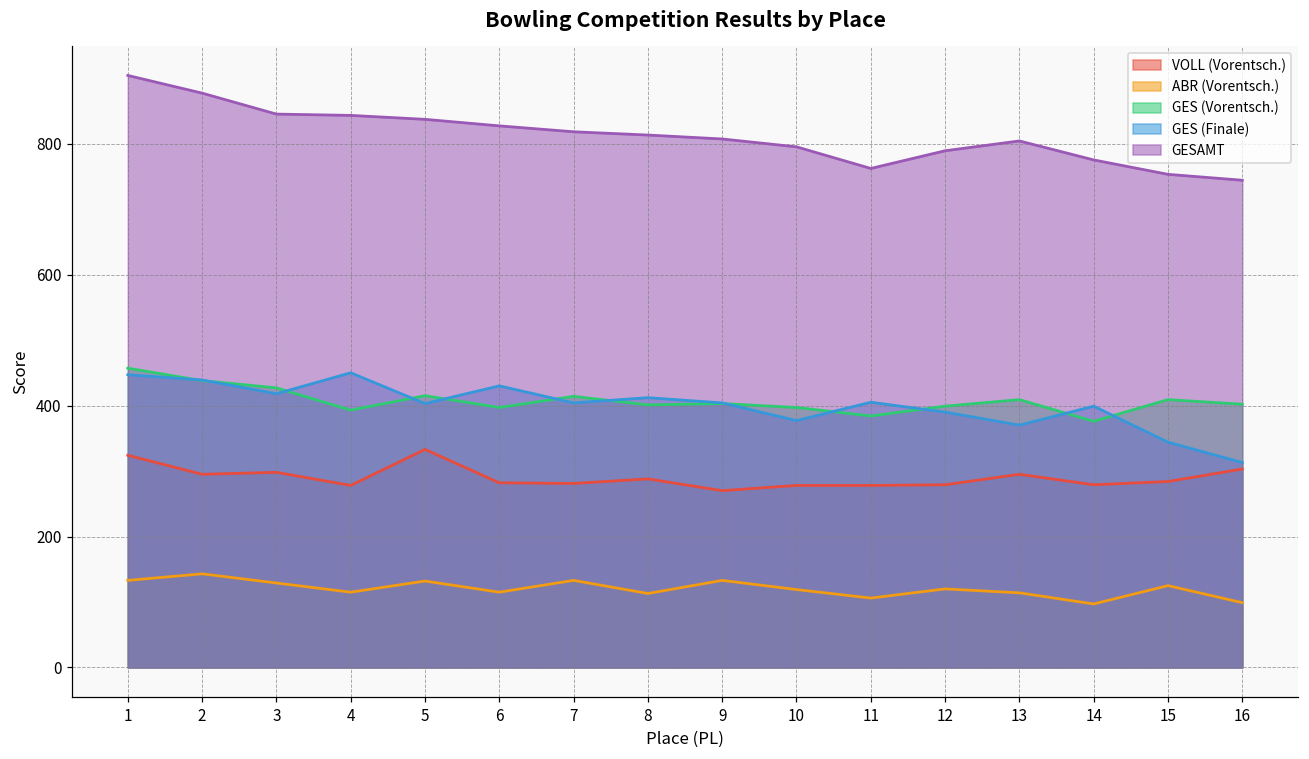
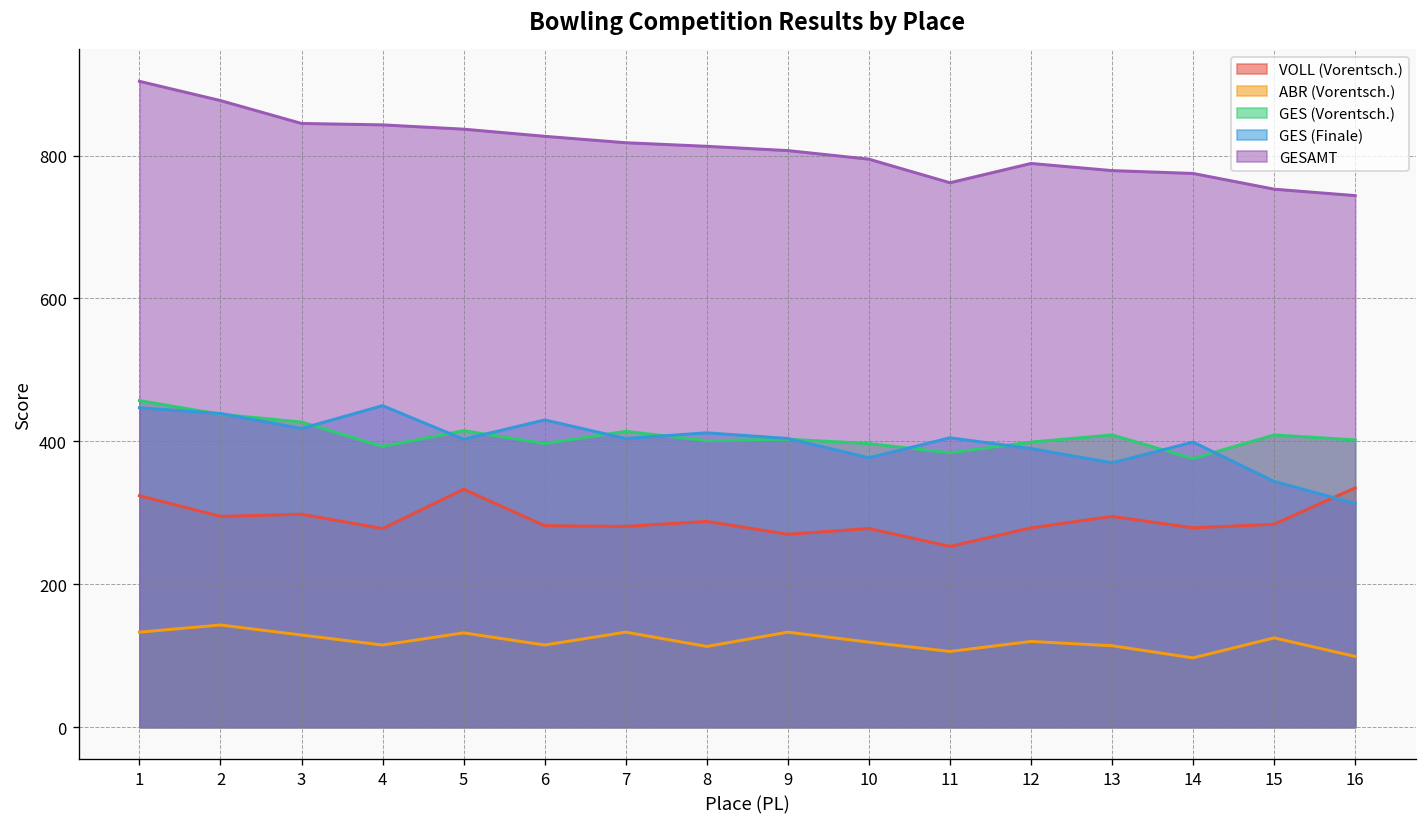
  {
    "VOLL (Vorentsch.)": {
      "1": 320,
      "2": 300,
      "3": 300,
      "4": 280,
      "5": 330,
      "6": 280,
      "7": 280,
      "8": 290,
      "9": 270,
      "10": 280,
-     "11": 280,
+     "11": 250,
      "12": 280,
      "13": 300,
      "14": 280,
      "15": 280,
-     "16": 300
+     "16": 340
    },
    "ABR (Vorentsch.)": {
      "1": 130,
      "2": 140,
      "3": 130,
      "4": 120,
      "5": 130,
      "6": 120,
      "7": 130,
      "8": 110,
      "9": 130,
      "10": 120,
      "11": 110,
      "12": 120,
      "13": 110,
      "14": 100,
      "15": 130,
      "16": 100
    },
    "GES (Vorentsch.)": {
      "1": 460,
      "3": 430,
      "4": 390,
      "5": 420,
      "6": 400,
      "7": 410,
      "8": 400,
      "10": 400,
      "11": 380,
      "12": 400,
      "13": 410,
      "14": 380,
      "15": 410,
      "16": 400
    },
    "GES (Finale)": {
      "1": 450,
      "3": 420,
      "4": 450,
      "5": 400,
      "6": 430,
      "7": 400,
      "8": 410,
      "10": 380,
      "11": 410,
      "12": 390,
      "13": 370,
      "14": 400,
      "15": 340,
      "16": 310
    },
    "GESAMT": {
      "1": 900,
      "2": 880,
      "3": 850,
      "4": 840,
      "5": 840,
      "6": 830,
      "7": 820,
      "8": 810,
      "9": 810,
      "10": 800,
      "11": 760,
      "12": 790,
-     "13": 800,
+     "13": 780,
      "14": 780,
      "15": 750,
      "16": 740
    }
  }
